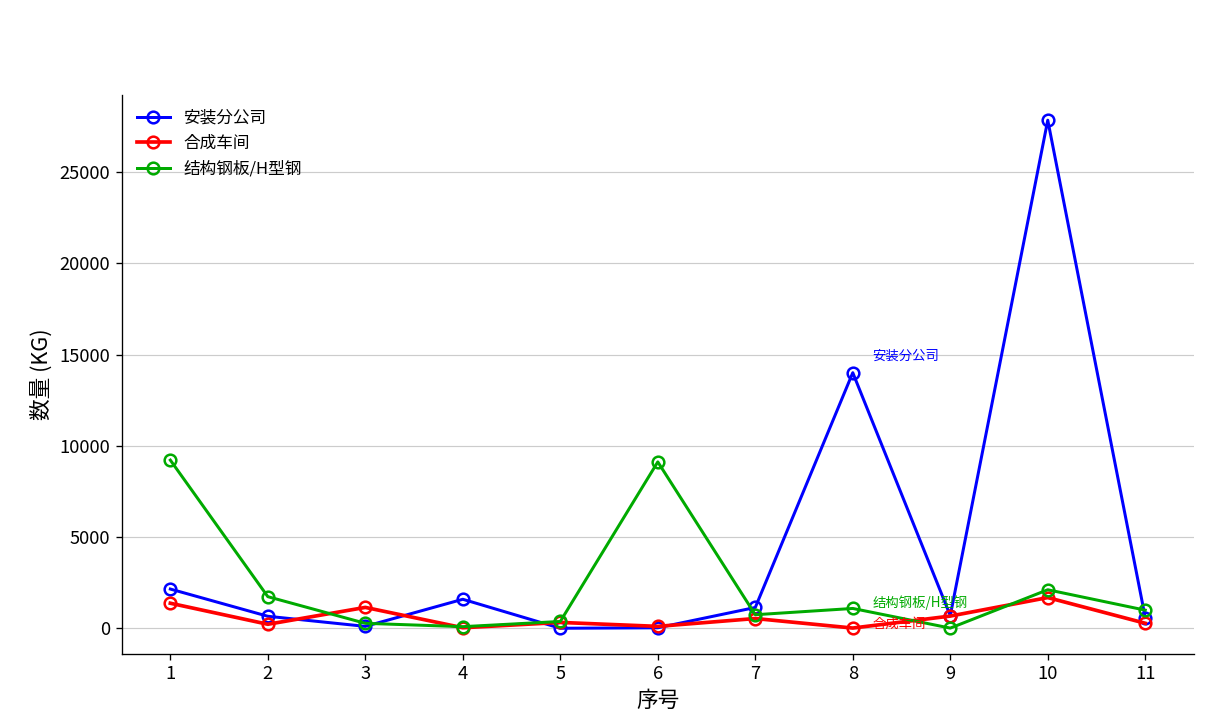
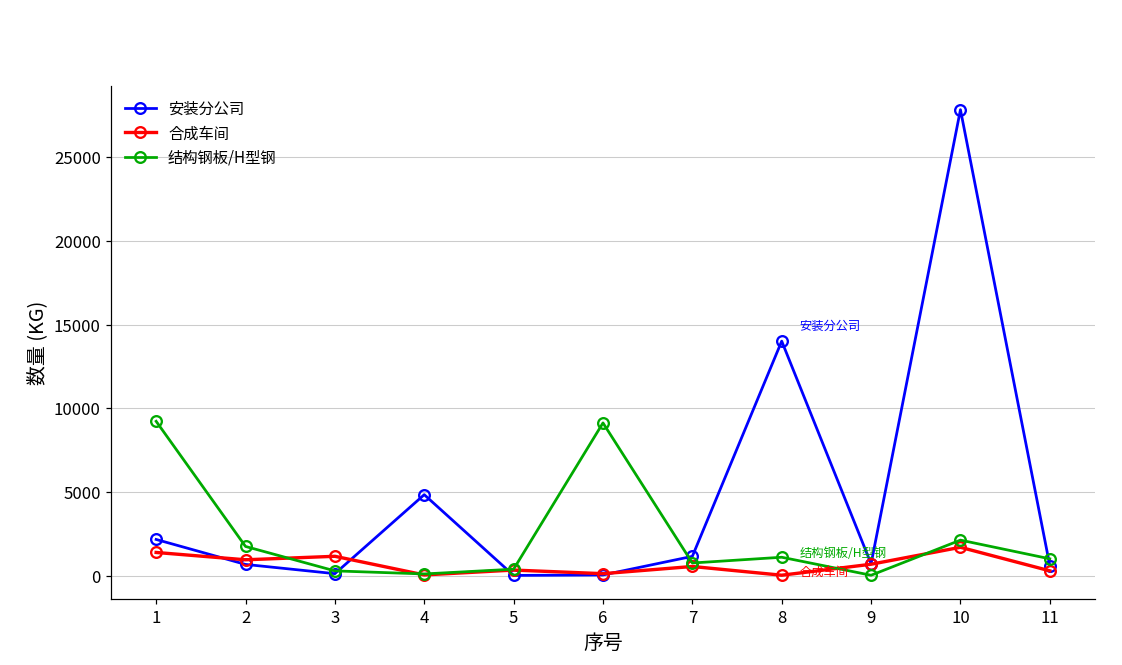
  {
    "安装分公司": {
      "1": 2200,
      "2": 700,
      "3": 100,
-     "4": 1600,
+     "4": 4800,
      "5": 0,
      "7": 1200,
      "8": 14000,
      "10": 27800,
      "11": 600
    },
    "合成车间": {
      "1": 1400,
-     "2": 200,
+     "2": 900,
      "3": 1200,
      "7": 500,
      "8": 0,
      "10": 1700,
      "11": 300
    },
    "结构钢板/H型钢": {
      "1": 9200,
      "2": 1700,
      "3": 300,
      "6": 9100,
      "7": 800,
      "8": 1100,
      "9": 0,
      "10": 2100,
      "11": 1000
    }
  }
